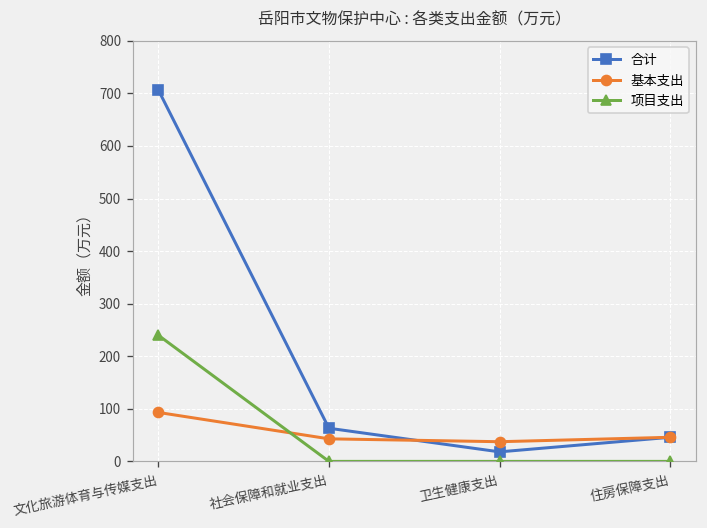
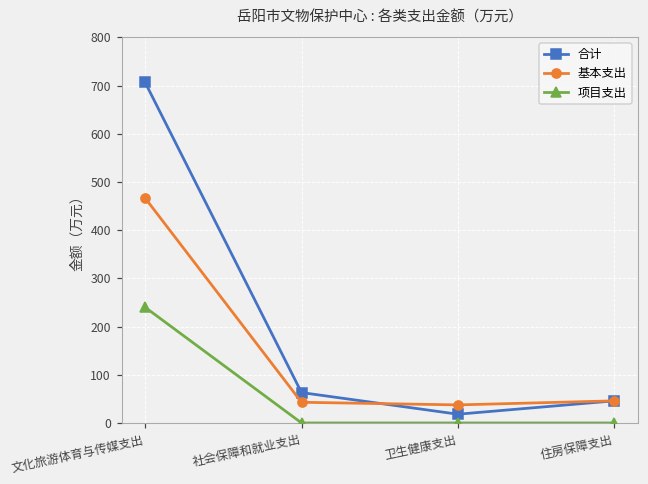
  {
    "合计": {
      "文化旅游体育与传媒支出": 710,
      "社会保障和就业支出": 60,
      "卫生健康支出": 20
    },
    "基本支出": {
-     "文化旅游体育与传媒支出": 90,
+     "文化旅游体育与传媒支出": 470,
      "社会保障和就业支出": 40,
      "卫生健康支出": 40
    },
    "项目支出": {
      "文化旅游体育与传媒支出": 240,
      "社会保障和就业支出": 0,
      "卫生健康支出": 0,
      "住房保障支出": 0
    }
  }
